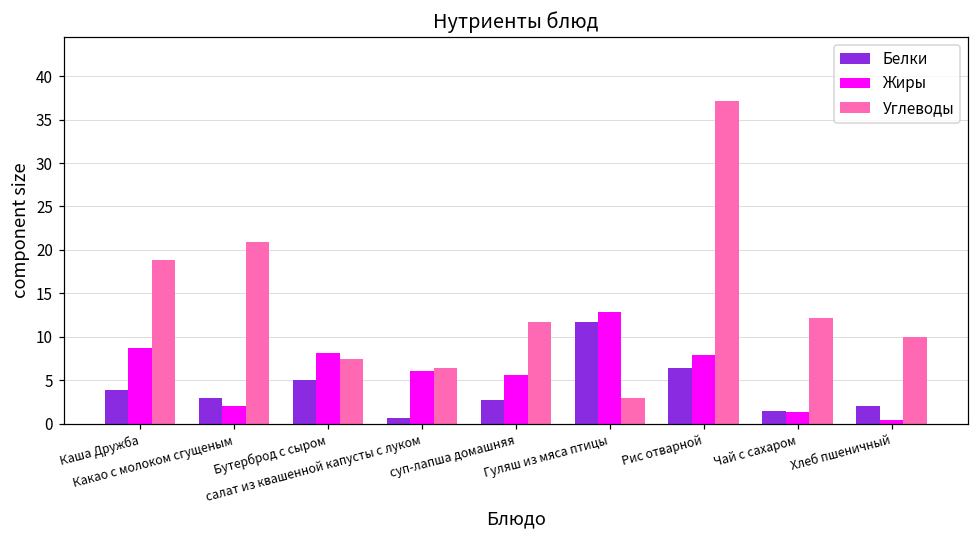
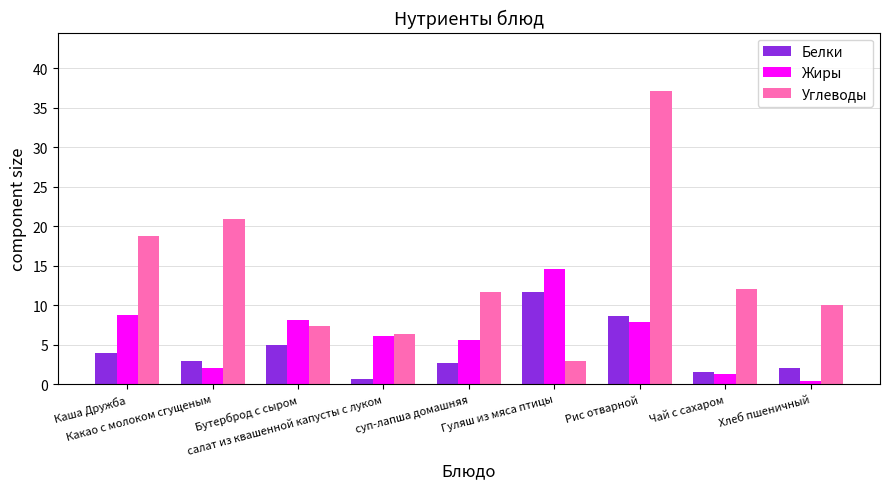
  {
    "Белки": {
      "Каша Дружба": 4,
      "Какао с молоком сгущеным": 3,
      "Бутерброд с сыром": 5,
      "салат из квашенной капусты с луком": 1,
      "суп-лапша домашняя": 3,
      "Гуляш из мяса птицы": 12,
-     "Рис отварной": 6,
+     "Рис отварной": 9,
      "Чай с сахаром": 2,
      "Хлеб пшеничный": 2
    },
    "Жиры": {
      "Каша Дружба": 9,
      "Какао с молоком сгущеным": 2,
      "Бутерброд с сыром": 8,
      "салат из квашенной капусты с луком": 6,
      "суп-лапша домашняя": 6,
-     "Гуляш из мяса птицы": 13,
+     "Гуляш из мяса птицы": 15,
      "Рис отварной": 8,
      "Чай с сахаром": 1,
      "Хлеб пшеничный": 0
    },
    "Углеводы": {
      "Каша Дружба": 19,
      "Какао с молоком сгущеным": 21,
      "Бутерброд с сыром": 7,
      "салат из квашенной капусты с луком": 6,
      "суп-лапша домашняя": 12,
      "Гуляш из мяса птицы": 3,
      "Рис отварной": 37,
      "Чай с сахаром": 12,
      "Хлеб пшеничный": 10
    }
  }
